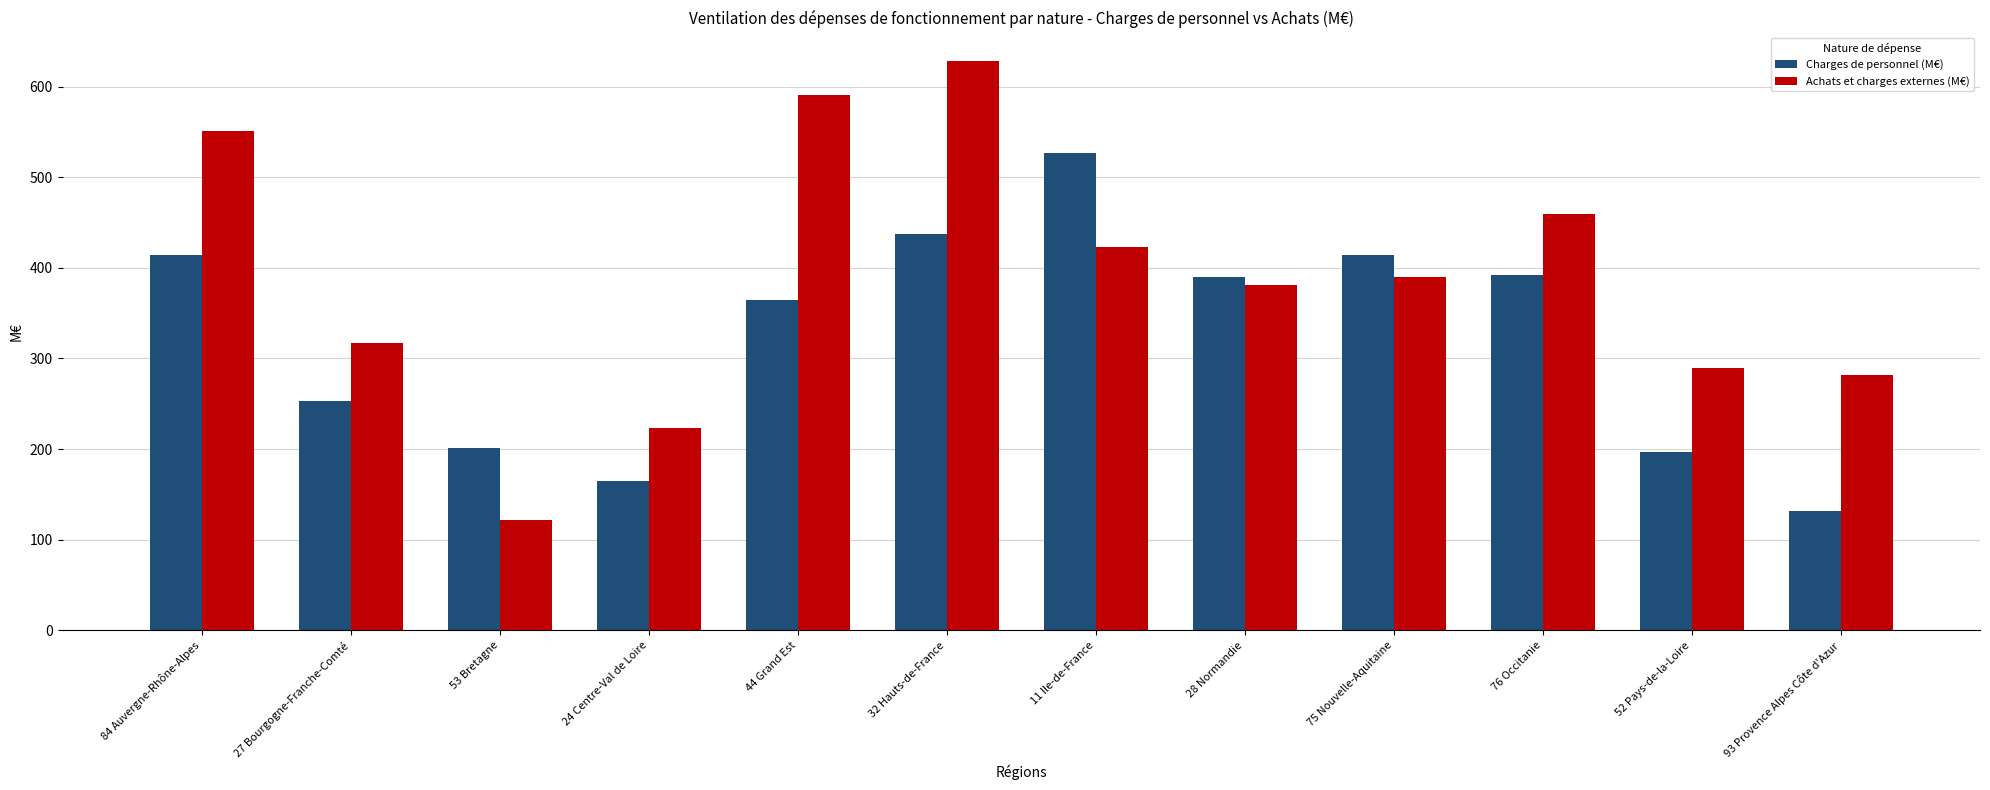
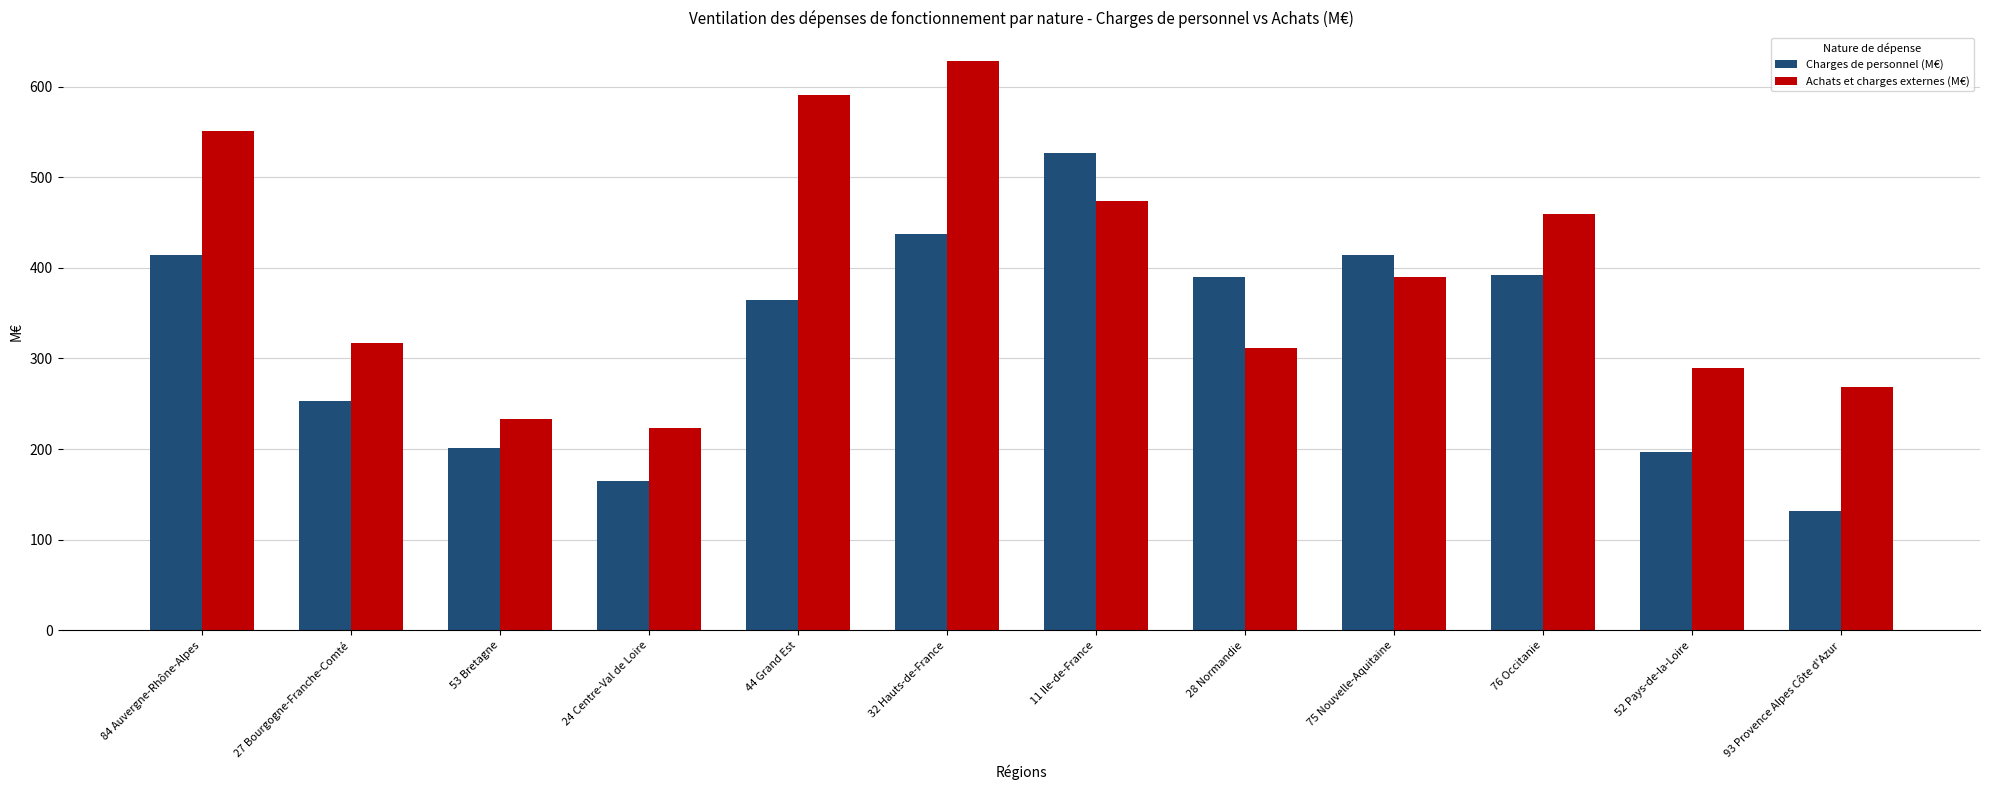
  {
    "Charges de personnel (M€)": {
      "84 Auvergne-Rhône-Alpes": 410,
      "27 Bourgogne-Franche-Comté": 250,
      "53 Bretagne": 200,
      "24 Centre-Val de Loire": 170,
      "44 Grand Est": 360,
      "32 Hauts-de-France": 440,
      "11 Ile-de-France": 530,
      "28 Normandie": 390,
      "75 Nouvelle-Aquitaine": 410,
      "76 Occitanie": 390,
      "52 Pays-de-la-Loire": 200,
      "93 Provence Alpes Côte d'Azur": 130
    },
    "Achats et charges externes (M€)": {
      "84 Auvergne-Rhône-Alpes": 550,
      "27 Bourgogne-Franche-Comté": 320,
-     "53 Bretagne": 120,
+     "53 Bretagne": 230,
      "24 Centre-Val de Loire": 220,
      "44 Grand Est": 590,
      "32 Hauts-de-France": 630,
-     "11 Ile-de-France": 420,
-     "28 Normandie": 380,
+     "11 Ile-de-France": 470,
+     "28 Normandie": 310,
      "75 Nouvelle-Aquitaine": 390,
      "76 Occitanie": 460,
      "52 Pays-de-la-Loire": 290,
-     "93 Provence Alpes Côte d'Azur": 280
+     "93 Provence Alpes Côte d'Azur": 270
    }
  }
